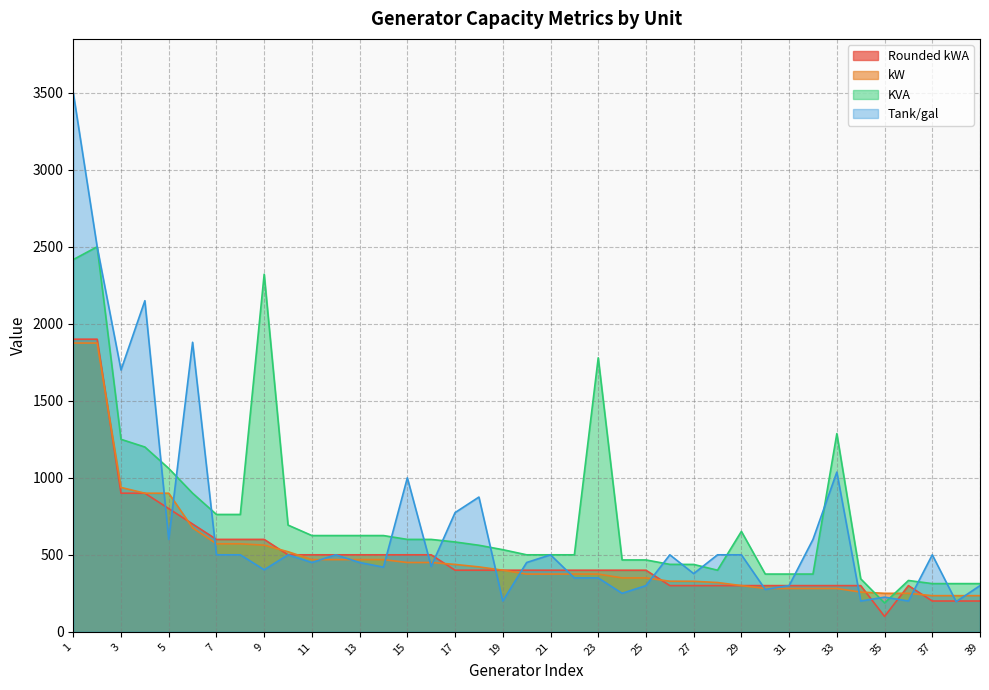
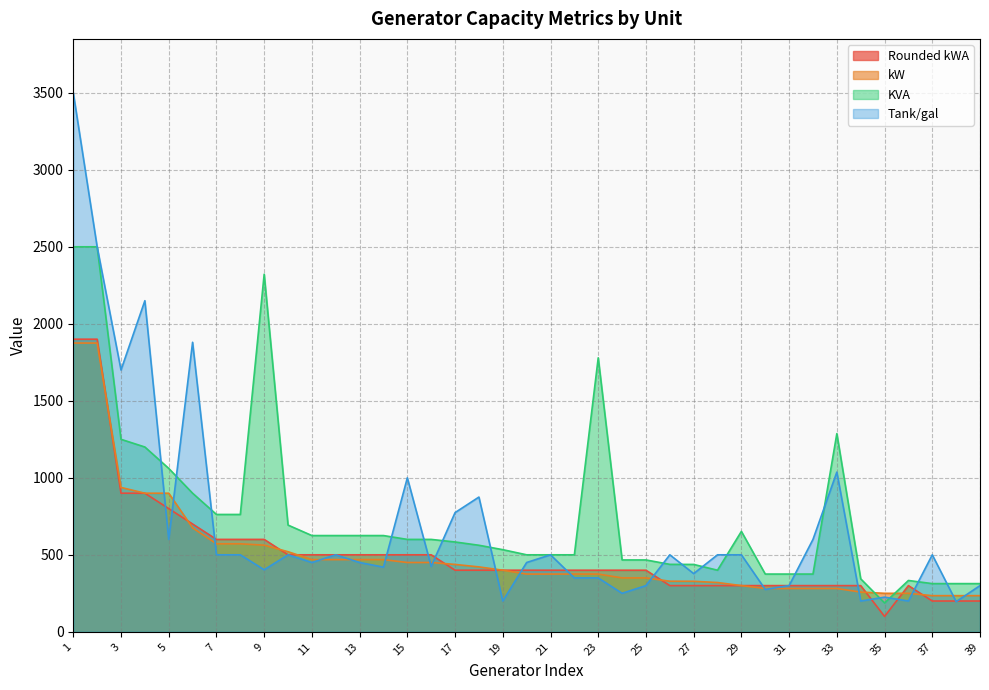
  {
    "KVA": {
-     "1": 2420,
+     "1": 2500,
      "3": 1250,
      "5": 1060,
      "7": 760,
      "9": 2320,
      "11": 630,
      "13": 630,
      "15": 600,
      "17": 580,
      "19": 530,
      "23": 1780,
      "25": 470,
      "27": 440,
      "29": 650,
      "31": 380,
      "33": 1290,
      "35": 190,
      "37": 310
    },
    "Tank/gal": {
      "1": 3500,
      "3": 1700,
      "5": 600,
      "7": 500,
      "9": 400,
      "11": 450,
      "13": 450,
      "15": 1000,
      "17": 770,
      "19": 200,
      "23": 350,
      "25": 300,
      "27": 380,
      "29": 500,
      "33": 1040,
      "35": 230,
      "37": 500
    }
  }
